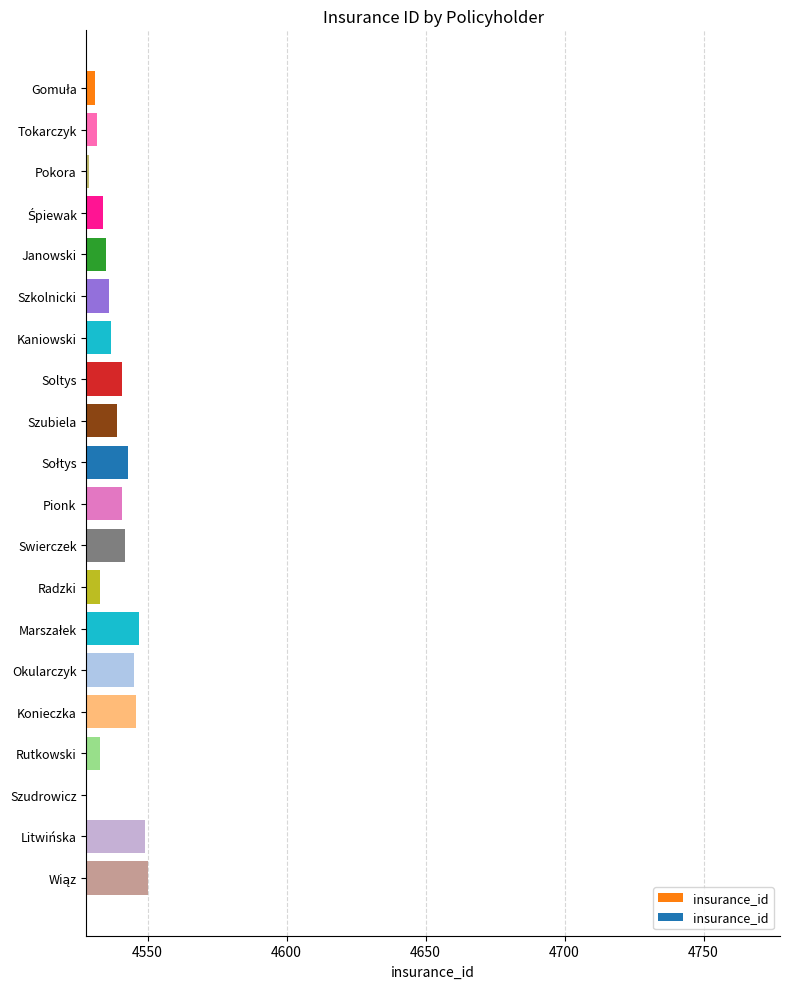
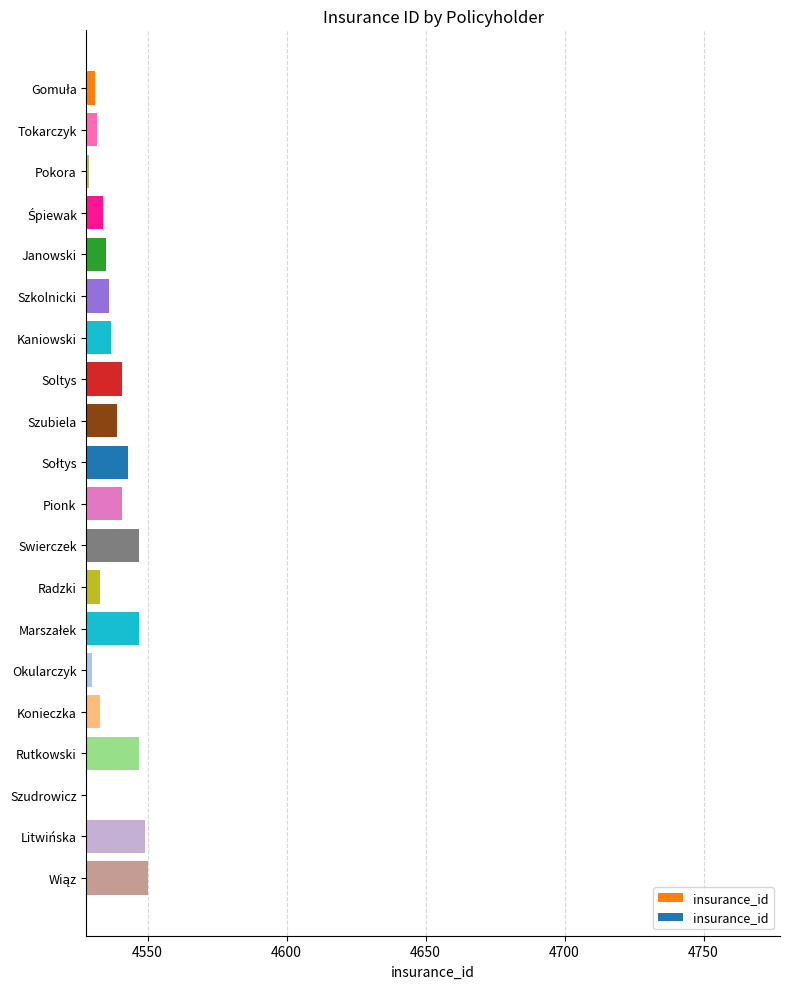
  {
    "Gomuła": 4531,
    "Tokarczyk": 4532,
    "Pokora": 4529,
    "Śpiewak": 4534,
    "Janowski": 4535,
    "Szkolnicki": 4536,
    "Kaniowski": 4537,
    "Soltys": 4541,
    "Szubiela": 4539,
    "Sołtys": 4543,
    "Pionk": 4541,
-   "Swierczek": 4542,
+   "Swierczek": 4547,
    "Radzki": 4533,
    "Marszałek": 4547,
-   "Okularczyk": 4545,
-   "Konieczka": 4546,
-   "Rutkowski": 4533,
+   "Okularczyk": 4530,
+   "Konieczka": 4533,
+   "Rutkowski": 4547,
    "Litwińska": 4549,
    "Wiąz": 4550
  }
